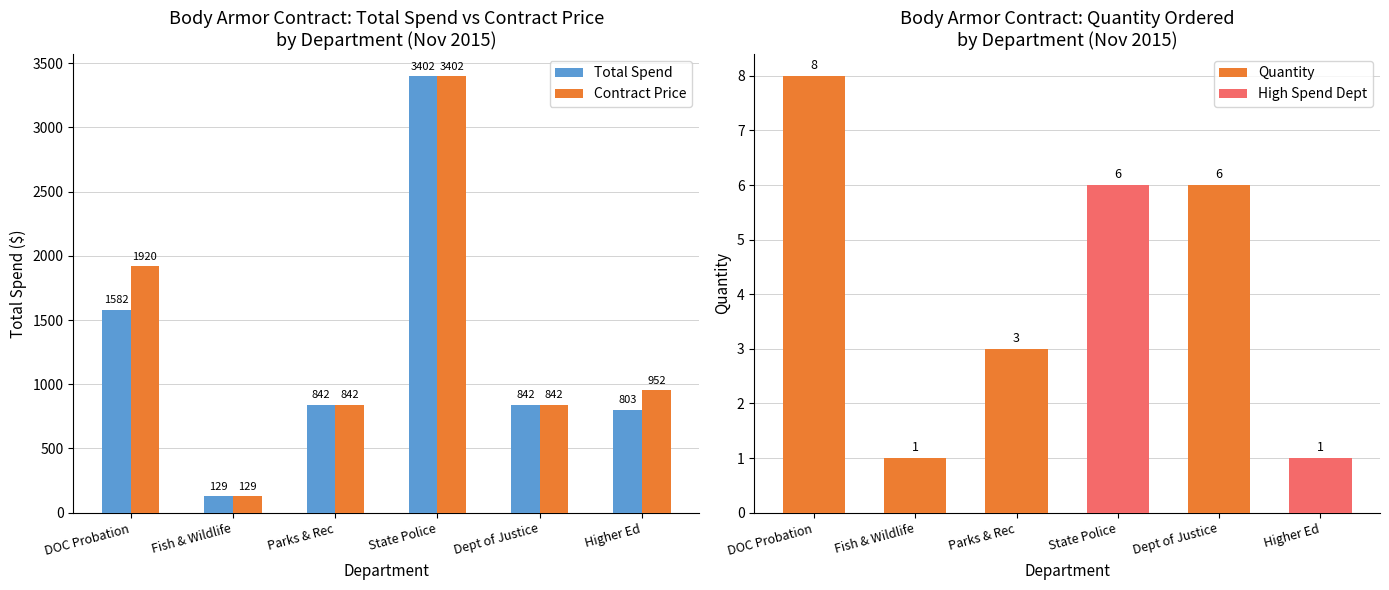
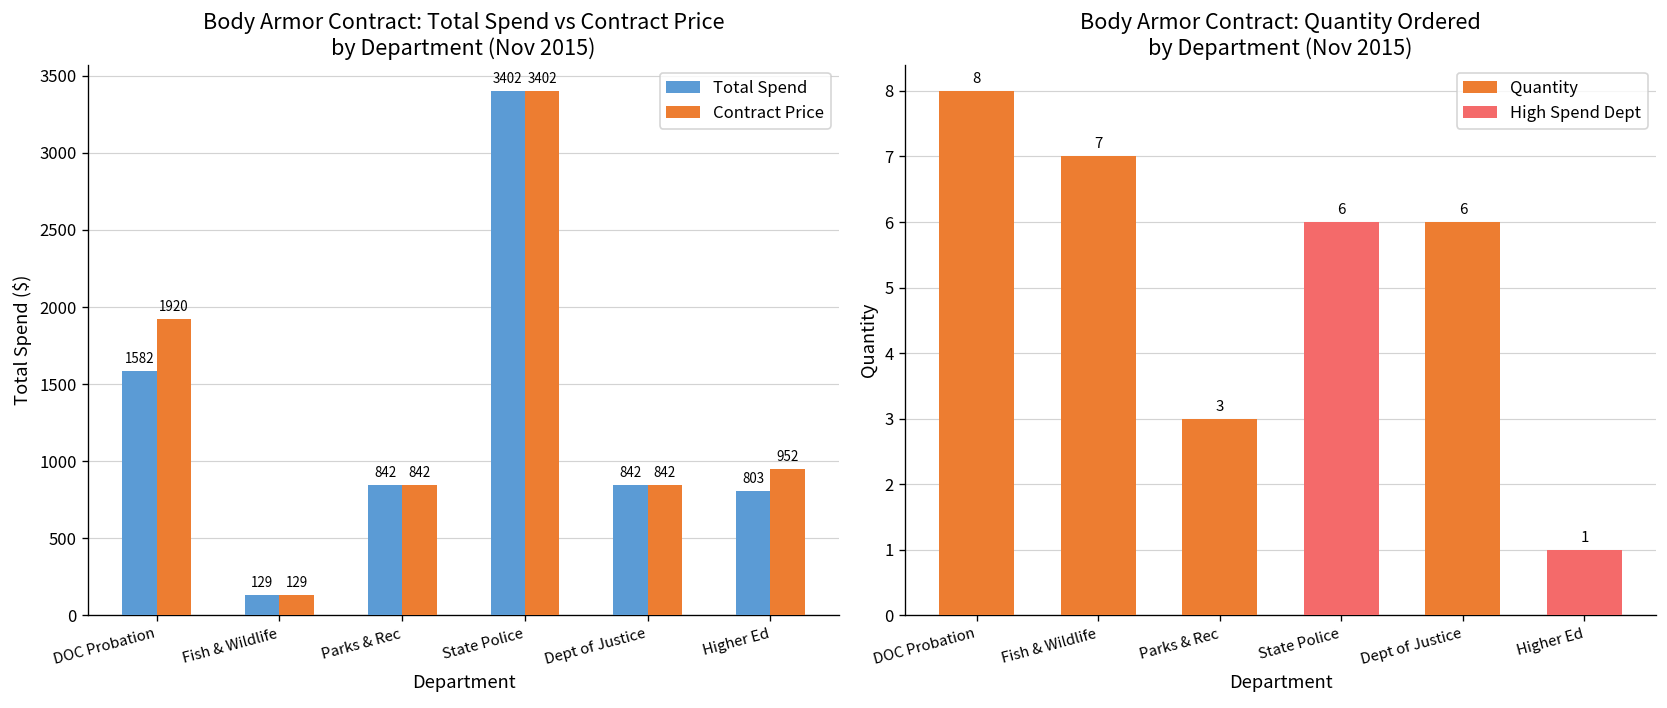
  {
    "Body Armor Contract: Total Spend vs Contract Price by Department (Nov 2015)": {
      "Total Spend": {
        "DOC Probation": 1582,
        "Fish & Wildlife": 129,
        "Parks & Rec": 842,
        "State Police": 3402,
        "Dept of Justice": 842,
        "Higher Ed": 803
      },
      "Contract Price": {
        "DOC Probation": 1920,
        "Fish & Wildlife": 129,
        "Parks & Rec": 842,
        "State Police": 3402,
        "Dept of Justice": 842,
        "Higher Ed": 952
      }
    },
    "Body Armor Contract: Quantity Ordered by Department (Nov 2015)": {
      "DOC Probation": 8,
-     "Fish & Wildlife": 1,
+     "Fish & Wildlife": 7,
      "Parks & Rec": 3,
      "State Police": 6,
      "Dept of Justice": 6,
      "Higher Ed": 1
    }
  }
